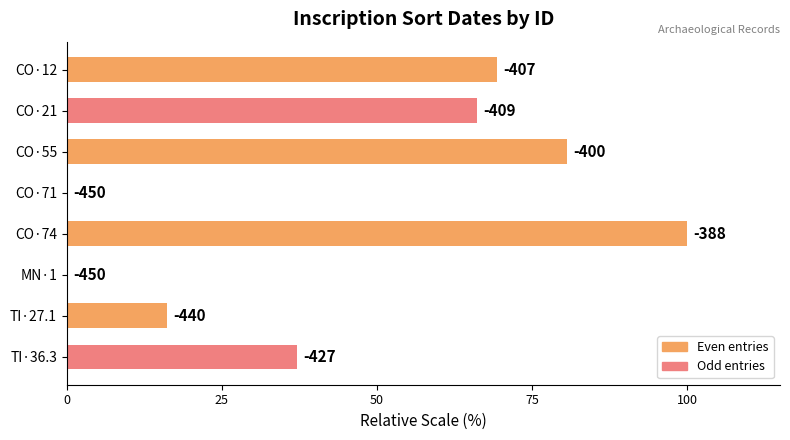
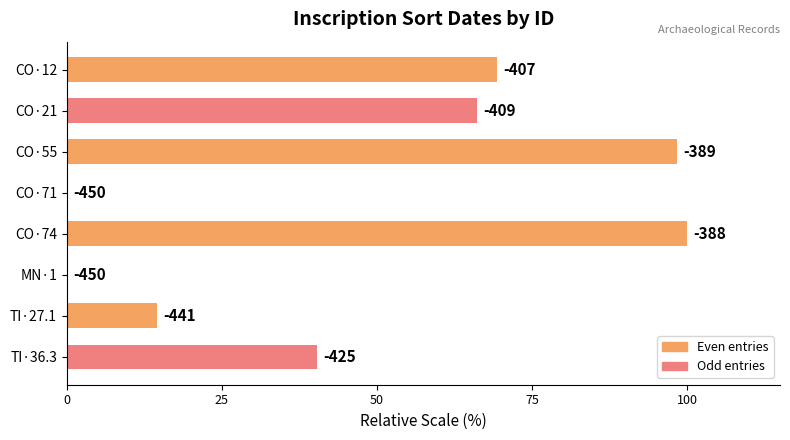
  {
-   "CO·55": -400,
-   "TI·27.1": -440,
-   "TI·36.3": -427
+   "CO·55": -389,
+   "TI·27.1": -441,
+   "TI·36.3": -425
  }
